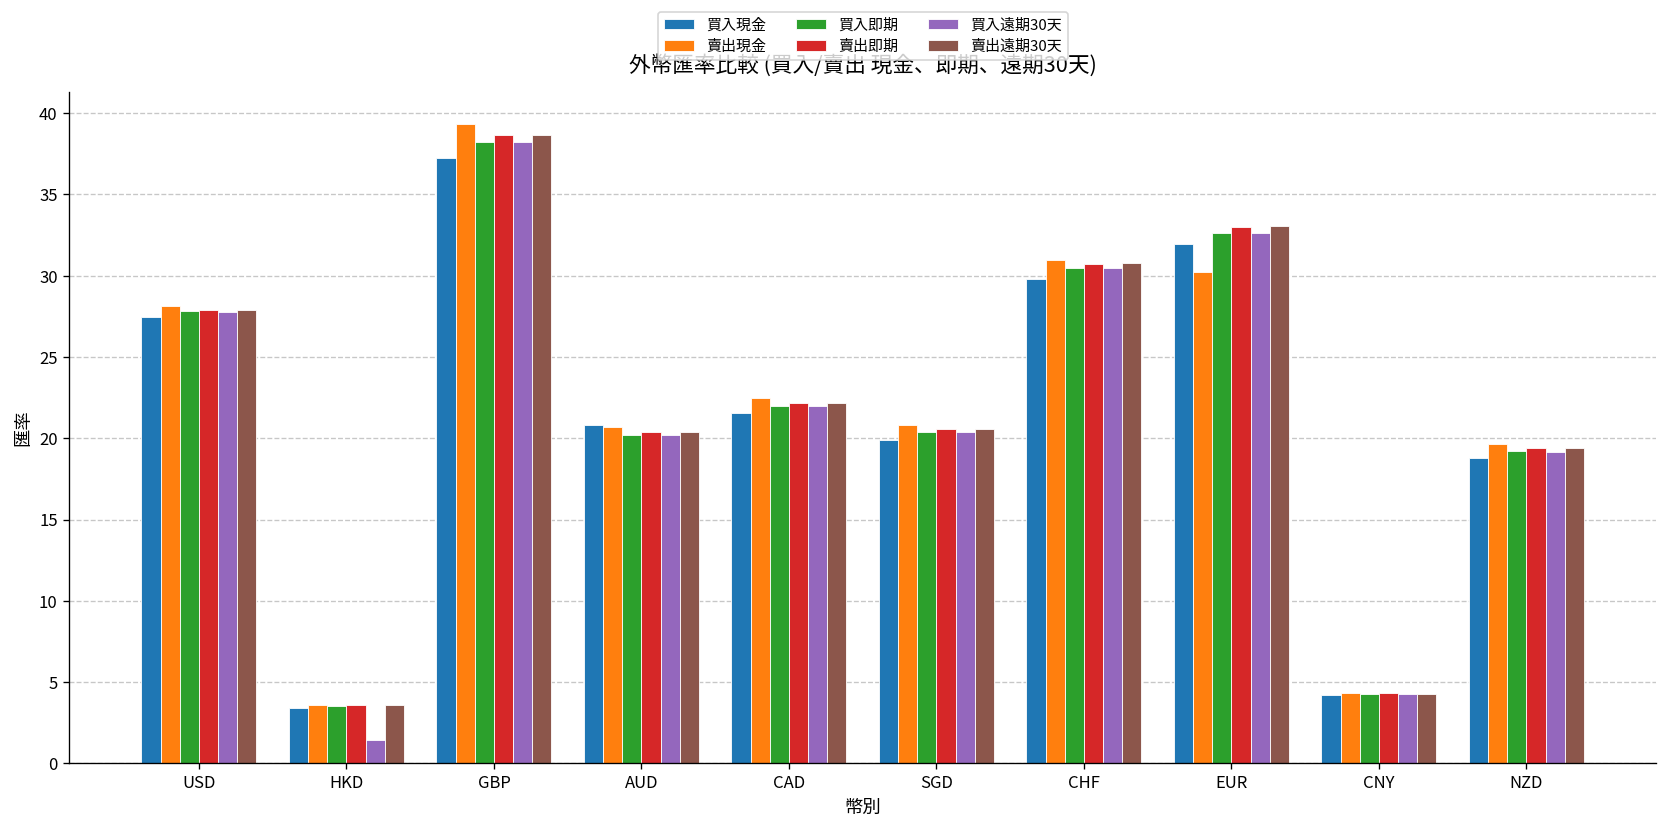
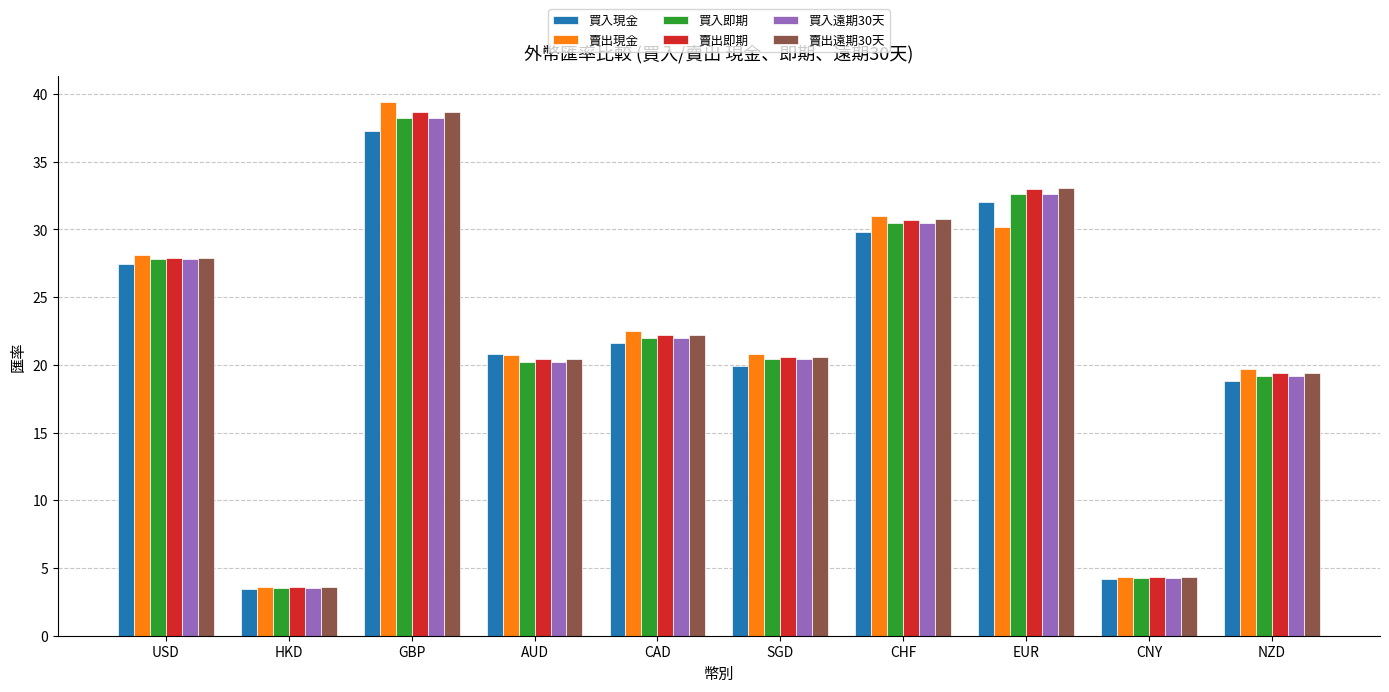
  {
    "買入現金": {
      "USD": 27.5,
      "HKD": 3.4,
      "GBP": 37.2,
      "AUD": 20.8,
      "CAD": 21.6,
      "SGD": 19.9,
      "CHF": 29.8,
      "EUR": 32.0,
      "CNY": 4.2,
      "NZD": 18.8
    },
    "賣出現金": {
      "USD": 28.1,
      "HKD": 3.6,
      "GBP": 39.4,
      "AUD": 20.7,
      "CAD": 22.5,
      "SGD": 20.8,
      "CHF": 31.0,
      "EUR": 30.2,
      "CNY": 4.4,
      "NZD": 19.7
    },
    "買入即期": {
      "USD": 27.8,
      "HKD": 3.5,
      "GBP": 38.3,
      "AUD": 20.2,
      "CAD": 22.0,
      "SGD": 20.4,
      "CHF": 30.5,
      "EUR": 32.6,
      "CNY": 4.3,
      "NZD": 19.2
    },
    "賣出即期": {
      "USD": 27.9,
      "HKD": 3.6,
      "GBP": 38.7,
      "AUD": 20.4,
      "CAD": 22.2,
      "SGD": 20.6,
      "CHF": 30.7,
      "EUR": 33.0,
      "CNY": 4.3,
      "NZD": 19.4
    },
    "買入遠期30天": {
      "USD": 27.8,
-     "HKD": 1.4,
+     "HKD": 3.5,
      "GBP": 38.2,
      "AUD": 20.2,
      "CAD": 22.0,
      "SGD": 20.4,
      "CHF": 30.5,
      "EUR": 32.6,
      "CNY": 4.3,
      "NZD": 19.2
    },
    "賣出遠期30天": {
      "USD": 27.9,
      "HKD": 3.6,
      "GBP": 38.7,
      "AUD": 20.4,
      "CAD": 22.2,
      "SGD": 20.6,
      "CHF": 30.8,
      "EUR": 33.1,
      "CNY": 4.3,
      "NZD": 19.4
    }
  }
